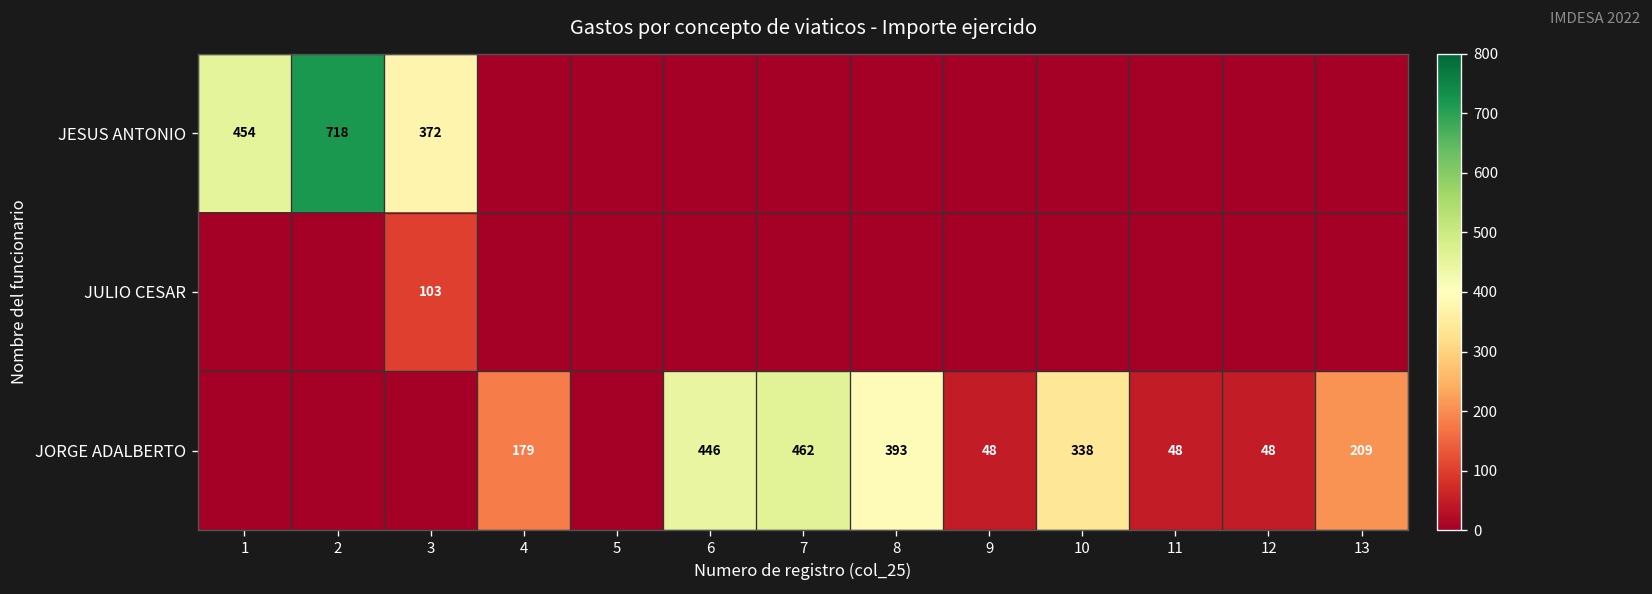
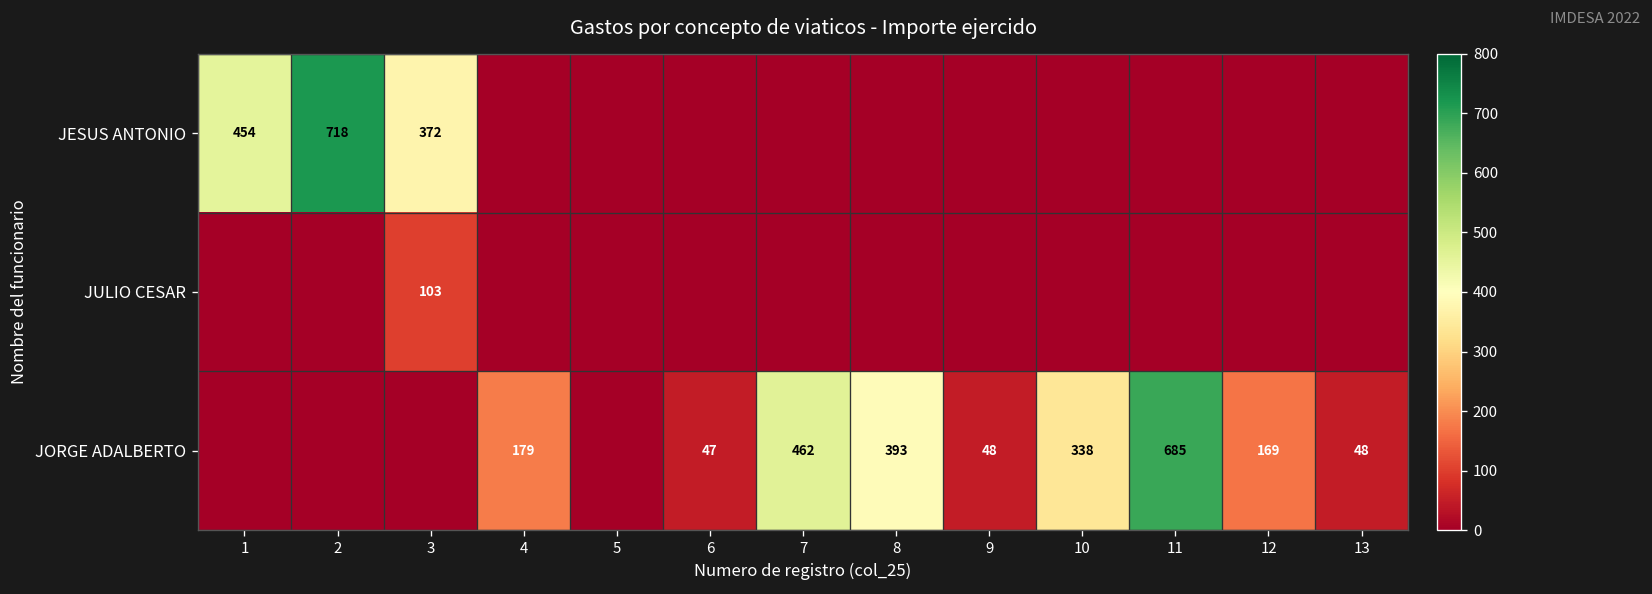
  {
    "JESUS ANTONIO": {
      "1": 454,
      "2": 718,
      "3": 372
    },
    "JULIO CESAR": {
      "3": 103
    },
    "JORGE ADALBERTO": {
      "4": 179,
-     "6": 446,
+     "6": 47,
      "7": 462,
      "8": 393,
      "9": 48,
      "10": 338,
-     "11": 48,
-     "12": 48,
-     "13": 209
+     "11": 685,
+     "12": 169,
+     "13": 48
    }
  }
